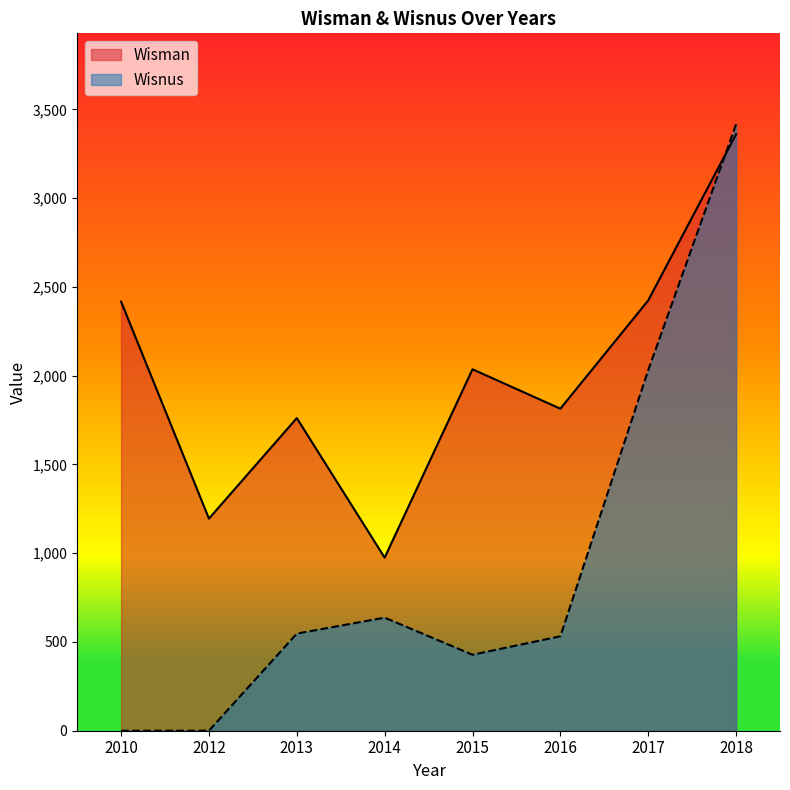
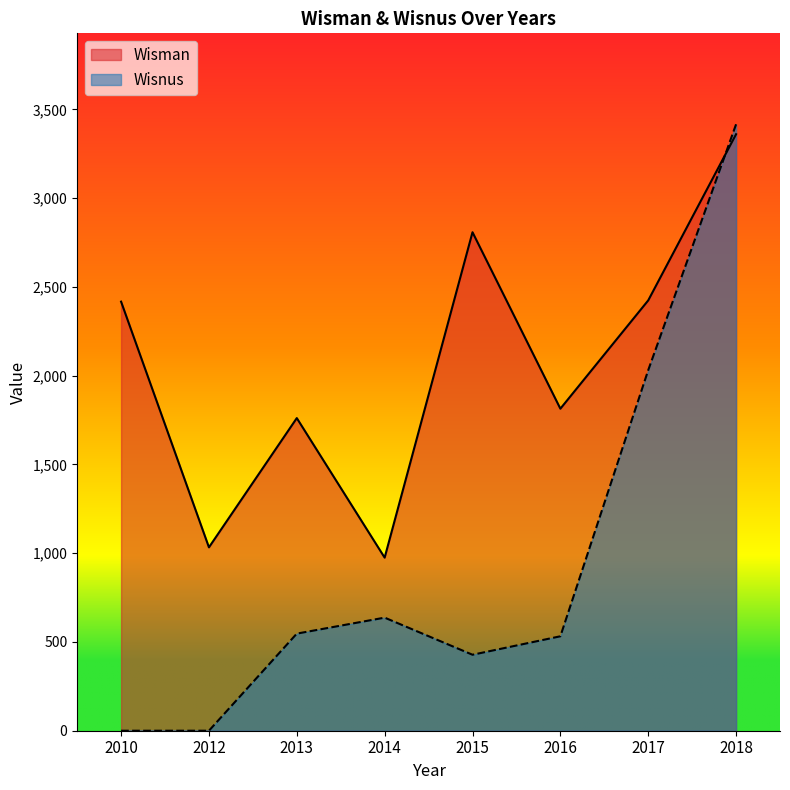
  {
    "Wisman": {
      "2010": "2,420",
-     "2012": "1,200",
+     "2012": "1,030",
      "2013": "1,760",
      "2014": "980",
-     "2015": "2,040",
+     "2015": "2,810",
      "2016": "1,810",
      "2017": "2,420",
      "2018": "3,360"
    },
    "Wisnus": {
      "2010": "0",
      "2012": "0",
      "2013": "550",
      "2014": "640",
      "2015": "430",
      "2016": "530",
      "2017": "2,030",
      "2018": "3,420"
    }
  }
